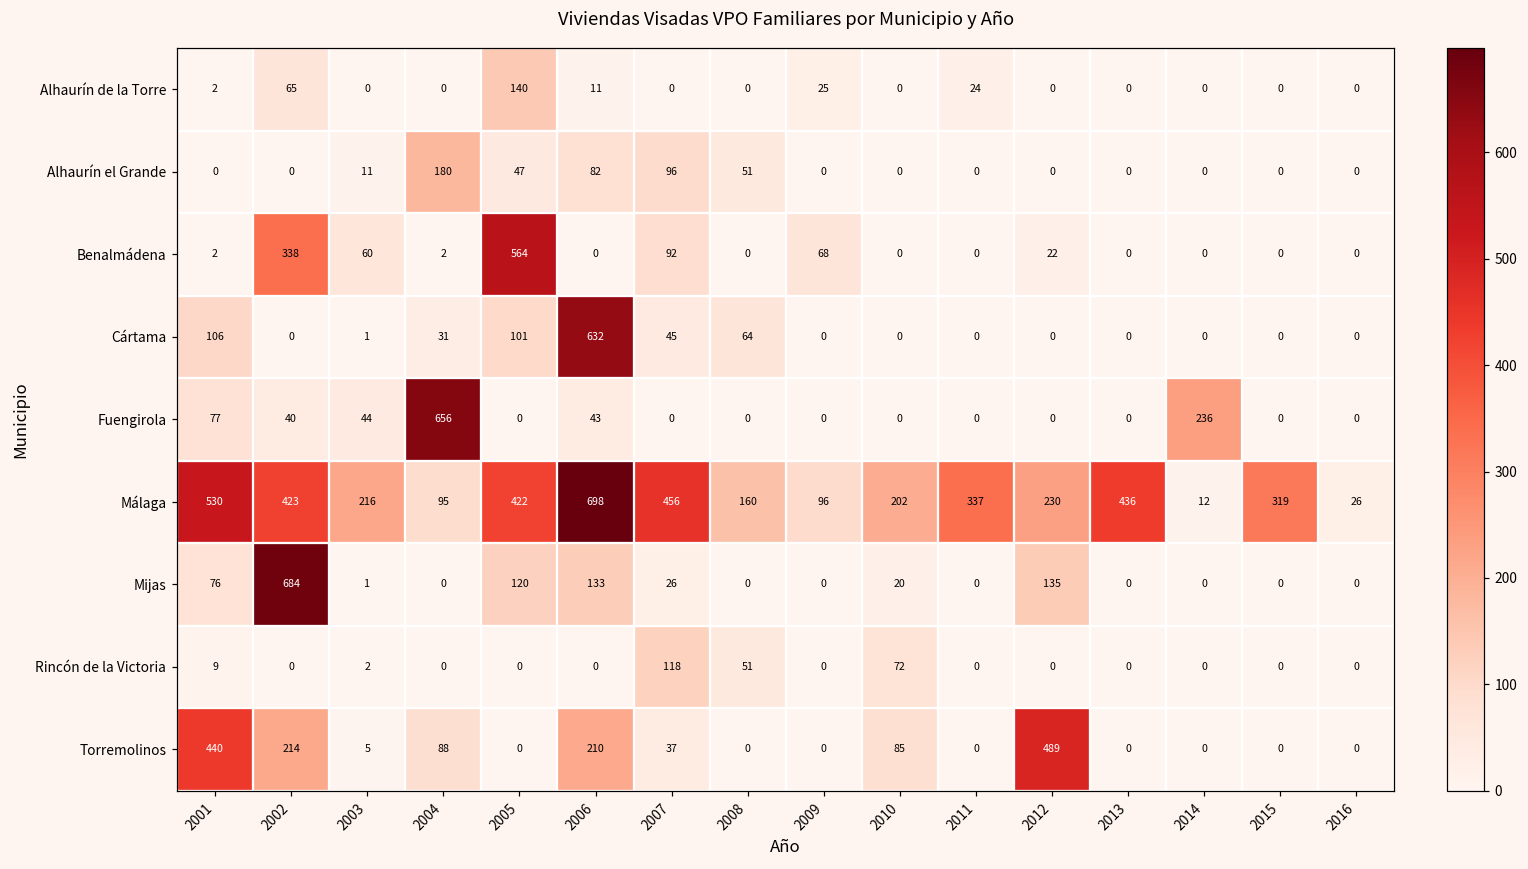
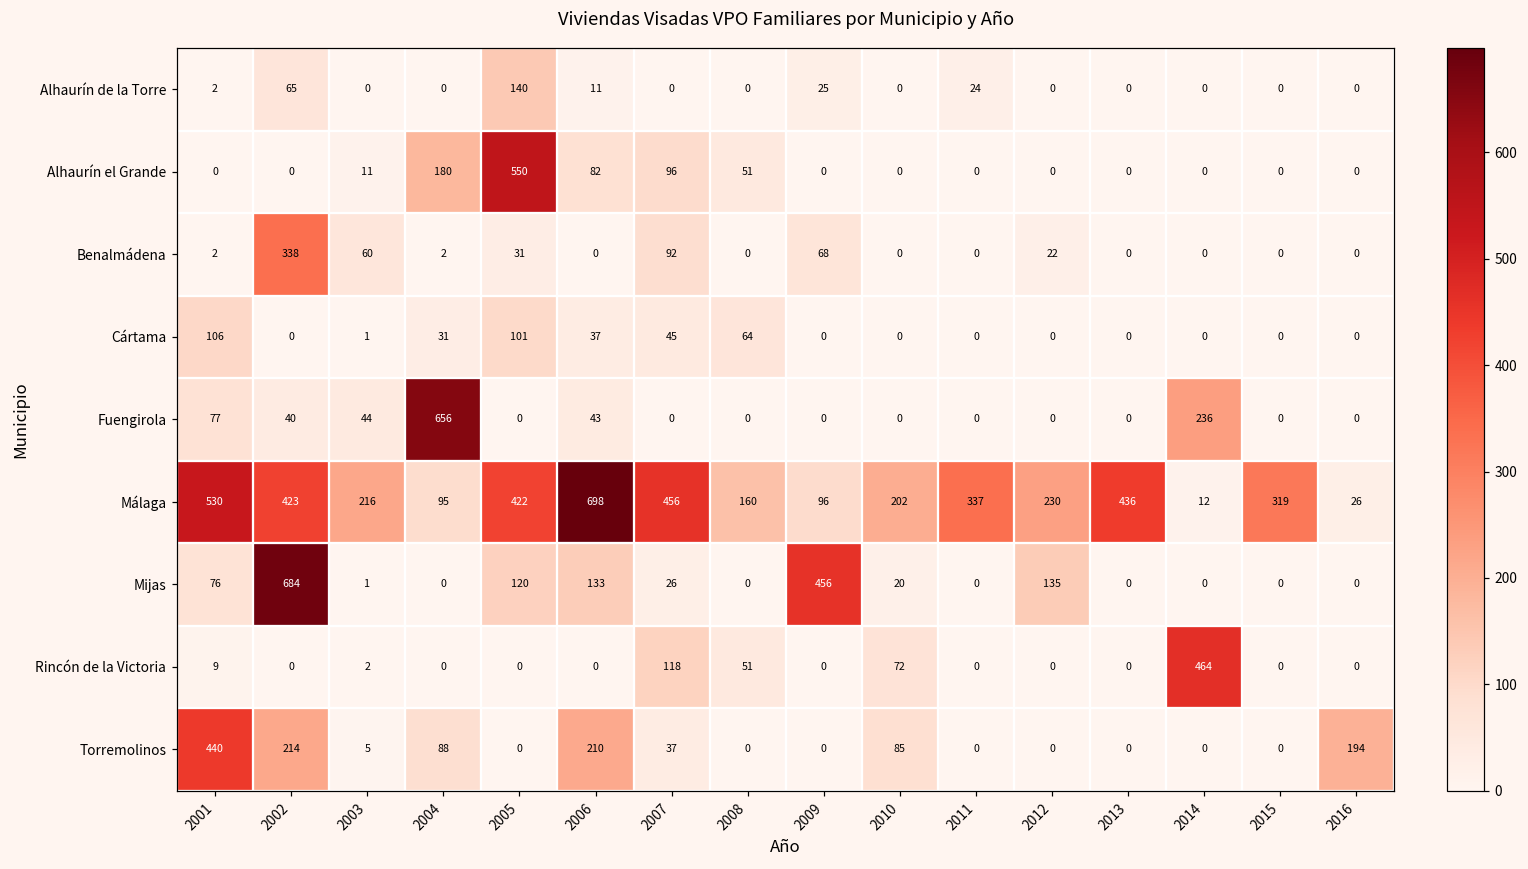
  {
    "Alhaurín de la Torre": {
      "2001": 2,
      "2002": 65,
      "2003": 0,
      "2004": 0,
      "2005": 140,
      "2006": 11,
      "2007": 0,
      "2008": 0,
      "2009": 25,
      "2010": 0,
      "2011": 24,
      "2012": 0,
      "2013": 0,
      "2014": 0,
      "2015": 0,
      "2016": 0
    },
    "Alhaurín el Grande": {
      "2001": 0,
      "2002": 0,
      "2003": 11,
      "2004": 180,
-     "2005": 47,
+     "2005": 550,
      "2006": 82,
      "2007": 96,
      "2008": 51,
      "2009": 0,
      "2010": 0,
      "2011": 0,
      "2012": 0,
      "2013": 0,
      "2014": 0,
      "2015": 0,
      "2016": 0
    },
    "Benalmádena": {
      "2001": 2,
      "2002": 338,
      "2003": 60,
      "2004": 2,
-     "2005": 564,
+     "2005": 31,
      "2006": 0,
      "2007": 92,
      "2008": 0,
      "2009": 68,
      "2010": 0,
      "2011": 0,
      "2012": 22,
      "2013": 0,
      "2014": 0,
      "2015": 0,
      "2016": 0
    },
    "Cártama": {
      "2001": 106,
      "2002": 0,
      "2003": 1,
      "2004": 31,
      "2005": 101,
-     "2006": 632,
+     "2006": 37,
      "2007": 45,
      "2008": 64,
      "2009": 0,
      "2010": 0,
      "2011": 0,
      "2012": 0,
      "2013": 0,
      "2014": 0,
      "2015": 0,
      "2016": 0
    },
    "Fuengirola": {
      "2001": 77,
      "2002": 40,
      "2003": 44,
      "2004": 656,
      "2005": 0,
      "2006": 43,
      "2007": 0,
      "2008": 0,
      "2009": 0,
      "2010": 0,
      "2011": 0,
      "2012": 0,
      "2013": 0,
      "2014": 236,
      "2015": 0,
      "2016": 0
    },
    "Málaga": {
      "2001": 530,
      "2002": 423,
      "2003": 216,
      "2004": 95,
      "2005": 422,
      "2006": 698,
      "2007": 456,
      "2008": 160,
      "2009": 96,
      "2010": 202,
      "2011": 337,
      "2012": 230,
      "2013": 436,
      "2014": 12,
      "2015": 319,
      "2016": 26
    },
    "Mijas": {
      "2001": 76,
      "2002": 684,
      "2003": 1,
      "2004": 0,
      "2005": 120,
      "2006": 133,
      "2007": 26,
      "2008": 0,
-     "2009": 0,
+     "2009": 456,
      "2010": 20,
      "2011": 0,
      "2012": 135,
      "2013": 0,
      "2014": 0,
      "2015": 0,
      "2016": 0
    },
    "Rincón de la Victoria": {
      "2001": 9,
      "2002": 0,
      "2003": 2,
      "2004": 0,
      "2005": 0,
      "2006": 0,
      "2007": 118,
      "2008": 51,
      "2009": 0,
      "2010": 72,
      "2011": 0,
      "2012": 0,
      "2013": 0,
-     "2014": 0,
+     "2014": 464,
      "2015": 0,
      "2016": 0
    },
    "Torremolinos": {
      "2001": 440,
      "2002": 214,
      "2003": 5,
      "2004": 88,
      "2005": 0,
      "2006": 210,
      "2007": 37,
      "2008": 0,
      "2009": 0,
      "2010": 85,
      "2011": 0,
-     "2012": 489,
+     "2012": 0,
      "2013": 0,
      "2014": 0,
      "2015": 0,
-     "2016": 0
+     "2016": 194
    }
  }
